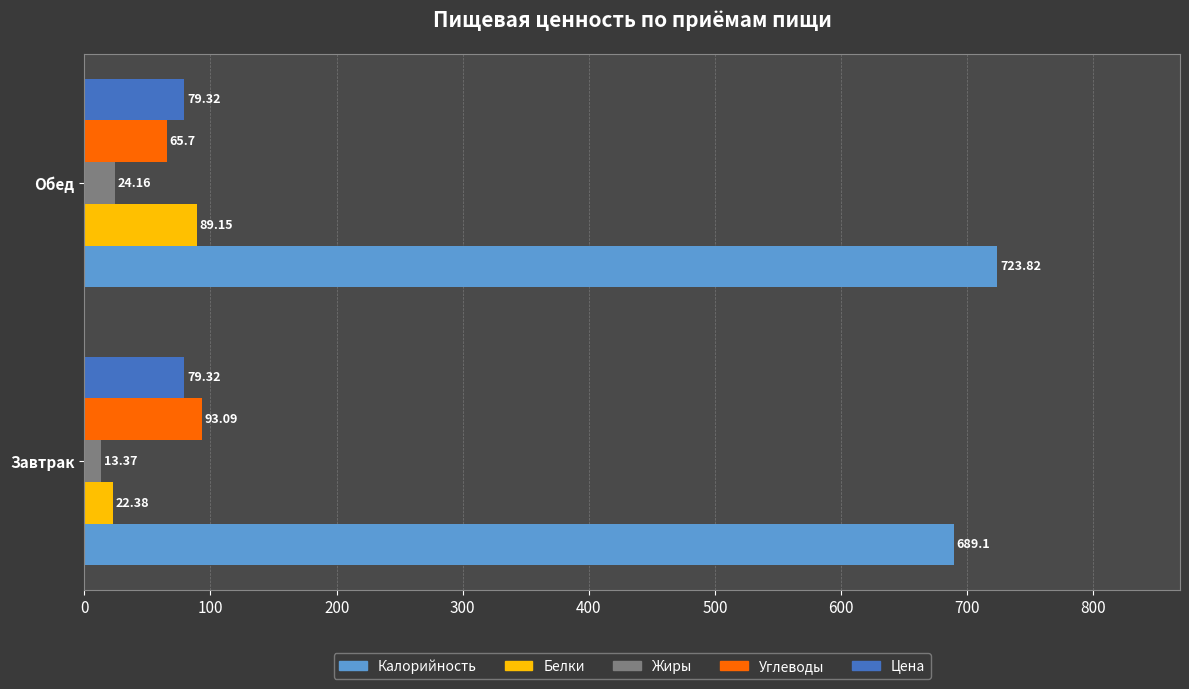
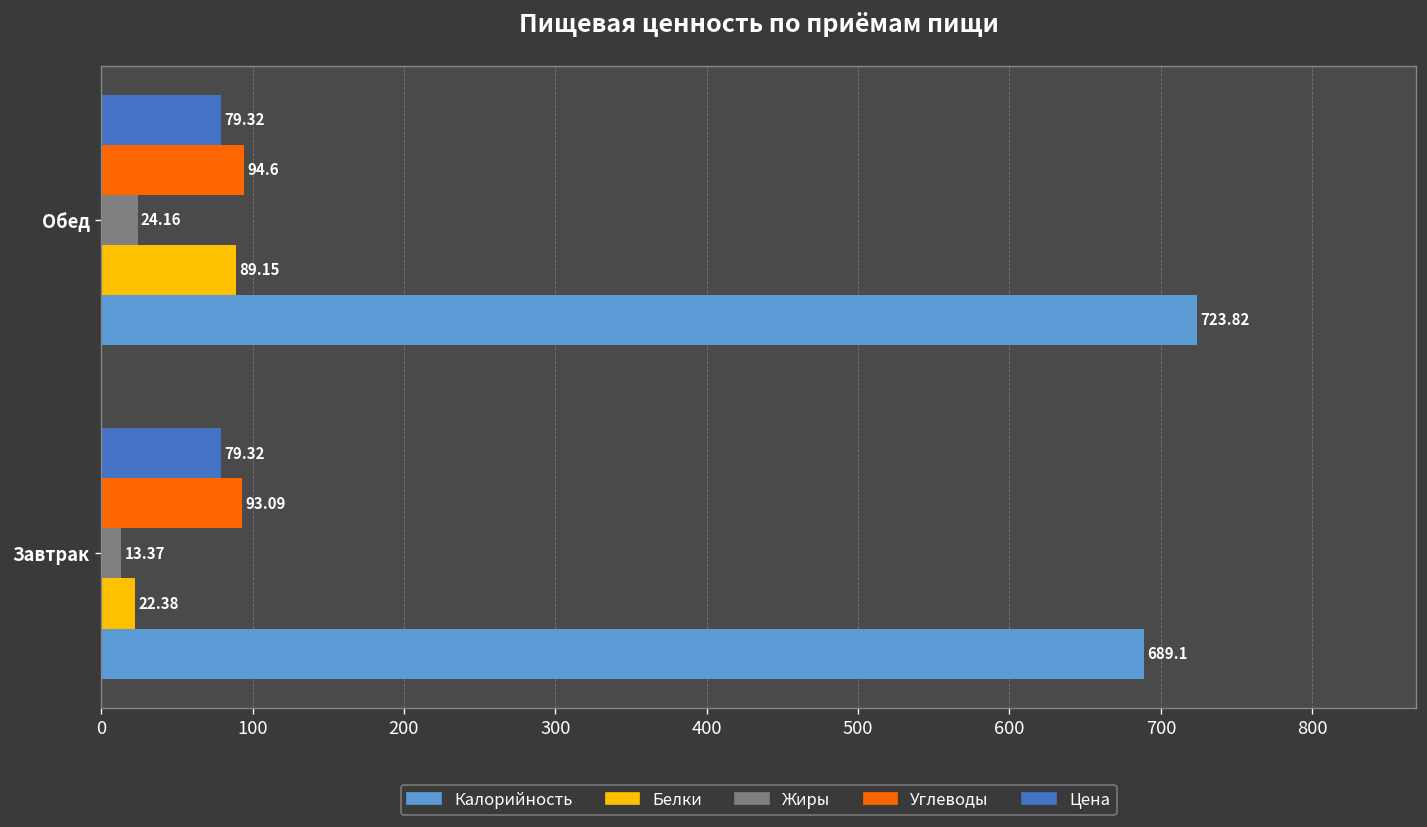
  {
    "Белки": {
      "Обед": 89.15,
      "Завтрак": 22.38
    },
    "Жиры": {
      "Обед": 24.16,
      "Завтрак": 13.37
    },
    "Углеводы": {
-     "Обед": 65.7,
+     "Обед": 94.6,
      "Завтрак": 93.09
    }
  }
